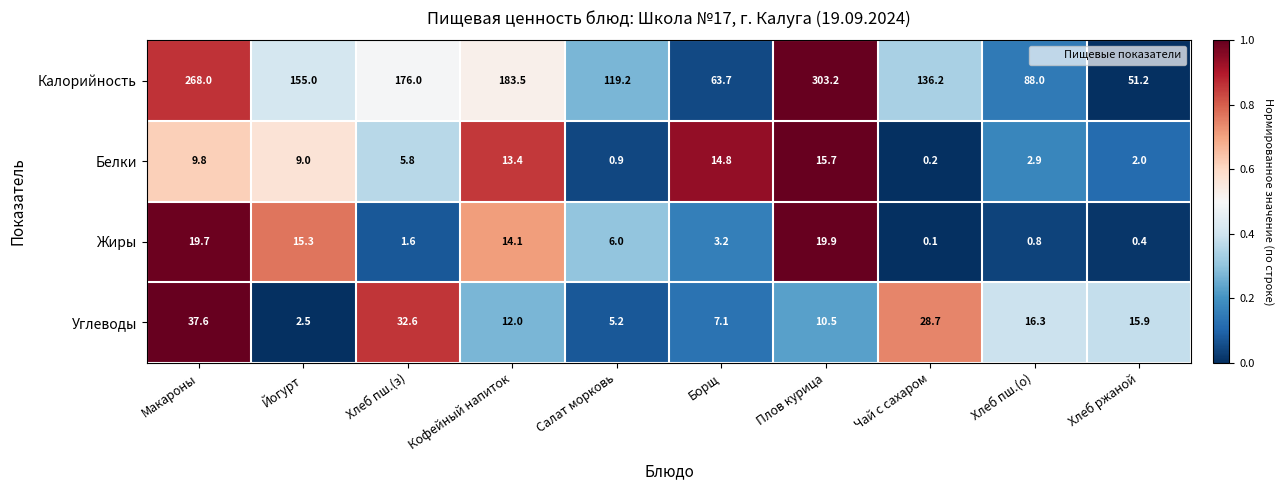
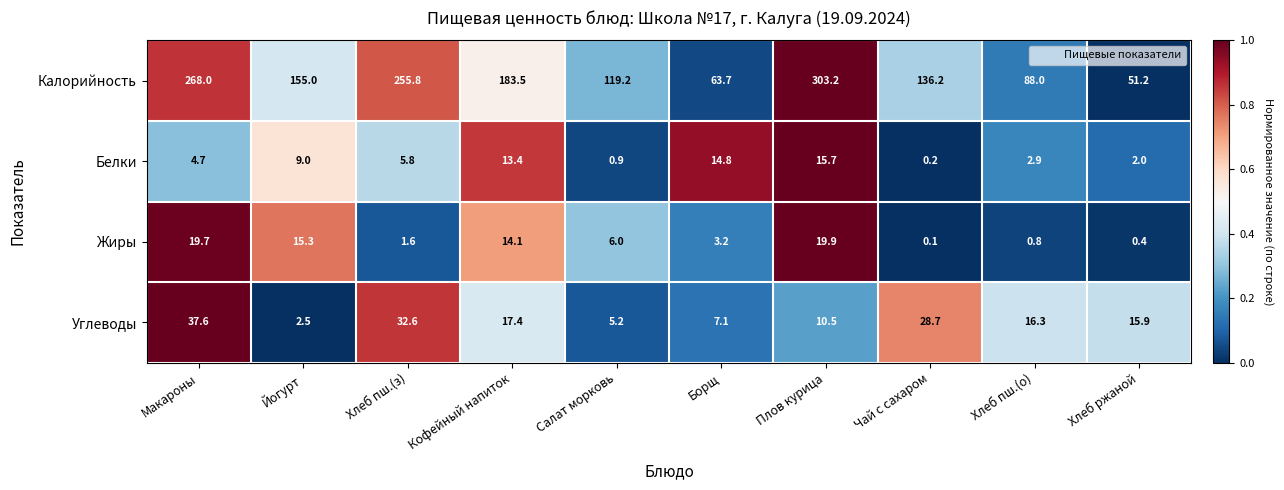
  {
    "Калорийность": {
      "Макароны": 268.0,
      "Йогурт": 155.0,
-     "Хлеб пш.(з)": 176.0,
+     "Хлеб пш.(з)": 255.8,
      "Кофейный напиток": 183.5,
      "Салат морковь": 119.2,
      "Борщ": 63.7,
      "Плов курица": 303.2,
      "Чай с сахаром": 136.2,
      "Хлеб пш.(о)": 88.0,
      "Хлеб ржаной": 51.2
    },
    "Белки": {
-     "Макароны": 9.8,
+     "Макароны": 4.7,
      "Йогурт": 9.0,
      "Хлеб пш.(з)": 5.8,
      "Кофейный напиток": 13.4,
      "Салат морковь": 0.9,
      "Борщ": 14.8,
      "Плов курица": 15.7,
      "Чай с сахаром": 0.2,
      "Хлеб пш.(о)": 2.9,
      "Хлеб ржаной": 2.0
    },
    "Жиры": {
      "Макароны": 19.7,
      "Йогурт": 15.3,
      "Хлеб пш.(з)": 1.6,
      "Кофейный напиток": 14.1,
      "Салат морковь": 6.0,
      "Борщ": 3.2,
      "Плов курица": 19.9,
      "Чай с сахаром": 0.1,
      "Хлеб пш.(о)": 0.8,
      "Хлеб ржаной": 0.4
    },
    "Углеводы": {
      "Макароны": 37.6,
      "Йогурт": 2.5,
      "Хлеб пш.(з)": 32.6,
-     "Кофейный напиток": 12.0,
+     "Кофейный напиток": 17.4,
      "Салат морковь": 5.2,
      "Борщ": 7.1,
      "Плов курица": 10.5,
      "Чай с сахаром": 28.7,
      "Хлеб пш.(о)": 16.3,
      "Хлеб ржаной": 15.9
    }
  }
